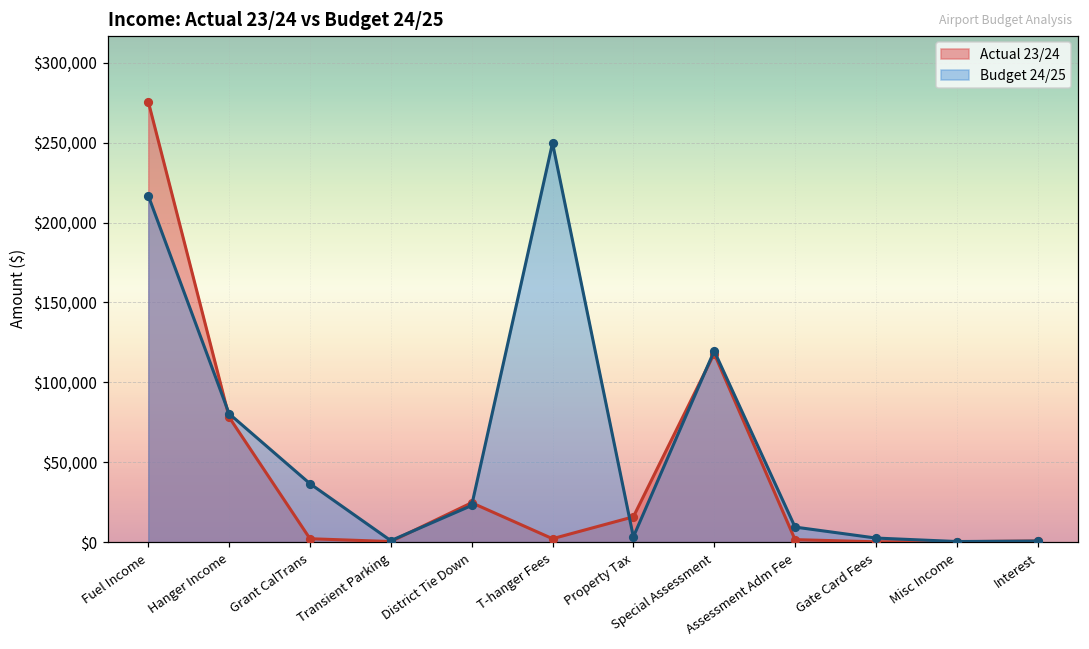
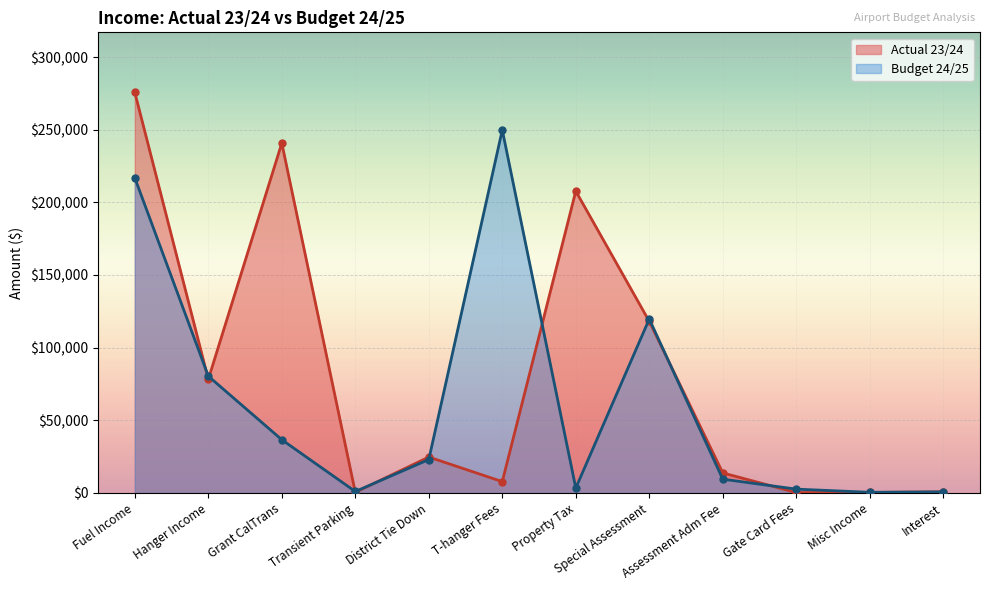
  {
    "Actual 23/24": {
      "Fuel Income": "$276,000",
      "Hanger Income": "$78,000",
-     "Grant CalTrans": "$2,000",
-     "T-hanger Fees": "$2,000",
-     "Property Tax": "$16,000",
-     "Assessment Adm Fee": "$2,000",
+     "Grant CalTrans": "$241,000",
+     "T-hanger Fees": "$8,000",
+     "Property Tax": "$208,000",
+     "Assessment Adm Fee": "$14,000",
      "Gate Card Fees": "$0"
    },
    "Budget 24/25": {
      "Fuel Income": "$217,000",
      "Hanger Income": "$80,000",
      "Grant CalTrans": "$37,000",
      "T-hanger Fees": "$250,000",
      "Property Tax": "$3,000",
      "Assessment Adm Fee": "$9,000",
      "Gate Card Fees": "$3,000"
    }
  }
